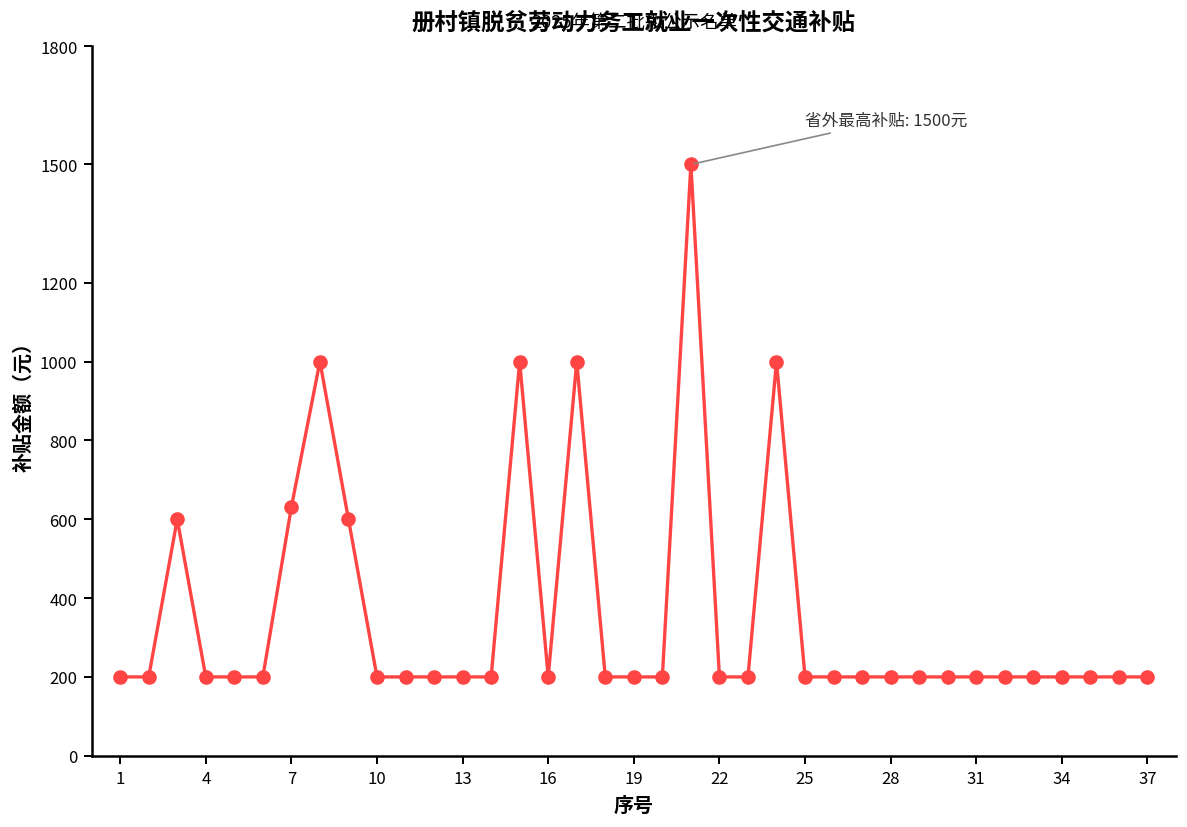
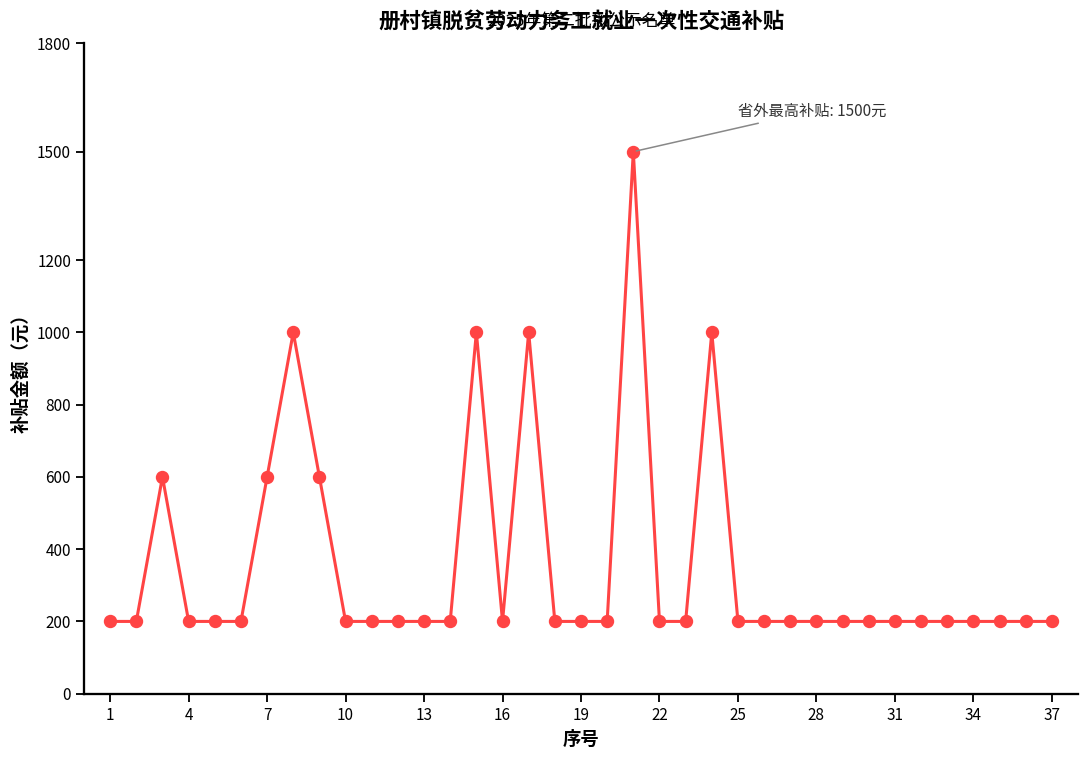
  {
    "1": 200,
    "4": 200,
-   "7": 630,
+   "7": 600,
    "10": 200,
    "13": 200,
    "16": 200,
    "19": 200,
    "22": 200,
    "25": 200,
    "28": 200,
    "31": 200,
    "34": 200,
    "37": 200
  }
